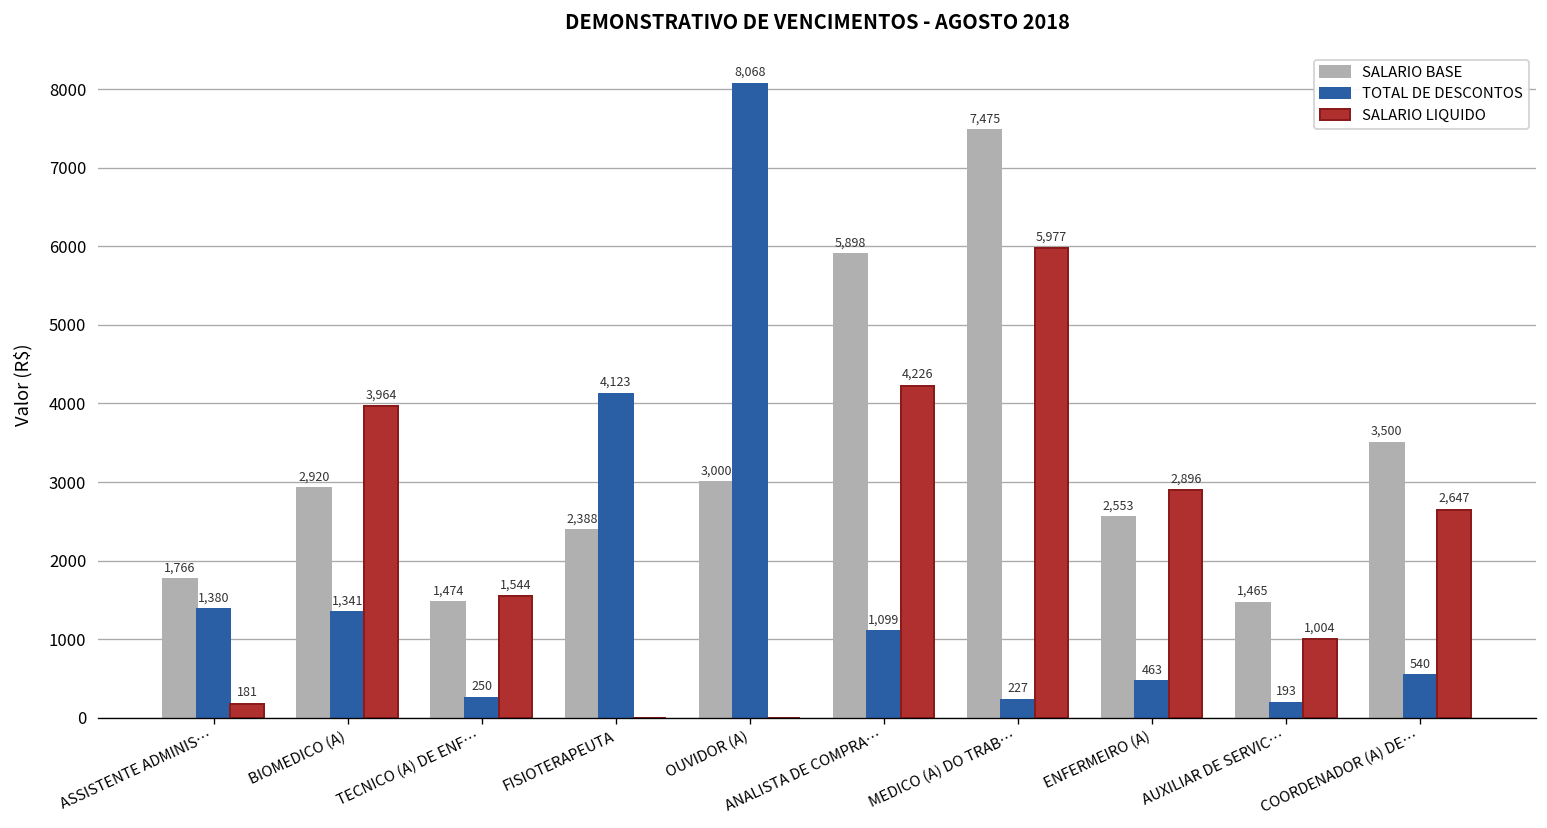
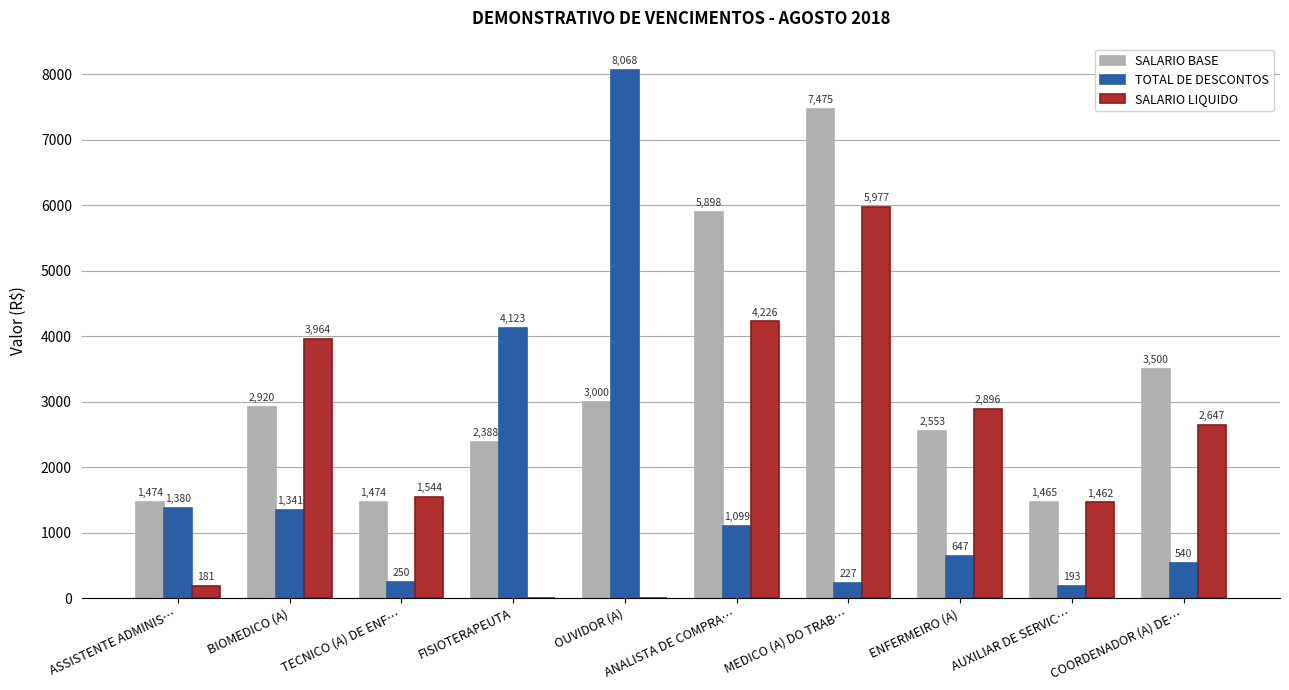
  {
    "SALARIO BASE": {
-     "ASSISTENTE ADMINIS…": "1,766",
+     "ASSISTENTE ADMINIS…": "1,474",
      "BIOMEDICO (A)": "2,920",
      "TECNICO (A) DE ENF…": "1,474",
      "FISIOTERAPEUTA": "2,388",
      "OUVIDOR (A)": "3,000",
      "ANALISTA DE COMPRA…": "5,898",
      "MEDICO (A) DO TRAB…": "7,475",
      "ENFERMEIRO (A)": "2,553",
      "AUXILIAR DE SERVIC…": "1,465",
      "COORDENADOR (A) DE…": "3,500"
    },
    "TOTAL DE DESCONTOS": {
      "ASSISTENTE ADMINIS…": "1,380",
      "BIOMEDICO (A)": "1,341",
      "TECNICO (A) DE ENF…": "250",
      "FISIOTERAPEUTA": "4,123",
      "OUVIDOR (A)": "8,068",
      "ANALISTA DE COMPRA…": "1,099",
      "MEDICO (A) DO TRAB…": "227",
-     "ENFERMEIRO (A)": "463",
+     "ENFERMEIRO (A)": "647",
      "AUXILIAR DE SERVIC…": "193",
      "COORDENADOR (A) DE…": "540"
    },
    "SALARIO LIQUIDO": {
      "ASSISTENTE ADMINIS…": "181",
      "BIOMEDICO (A)": "3,964",
      "TECNICO (A) DE ENF…": "1,544",
      "ANALISTA DE COMPRA…": "4,226",
      "MEDICO (A) DO TRAB…": "5,977",
      "ENFERMEIRO (A)": "2,896",
-     "AUXILIAR DE SERVIC…": "1,004",
+     "AUXILIAR DE SERVIC…": "1,462",
      "COORDENADOR (A) DE…": "2,647"
    }
  }
